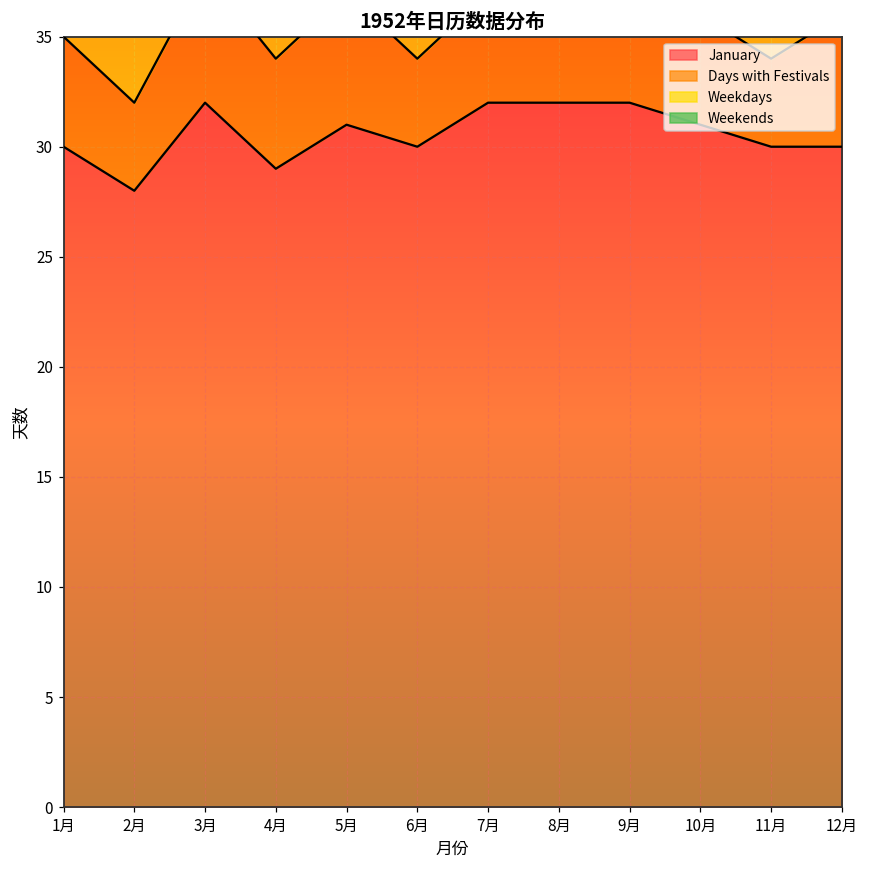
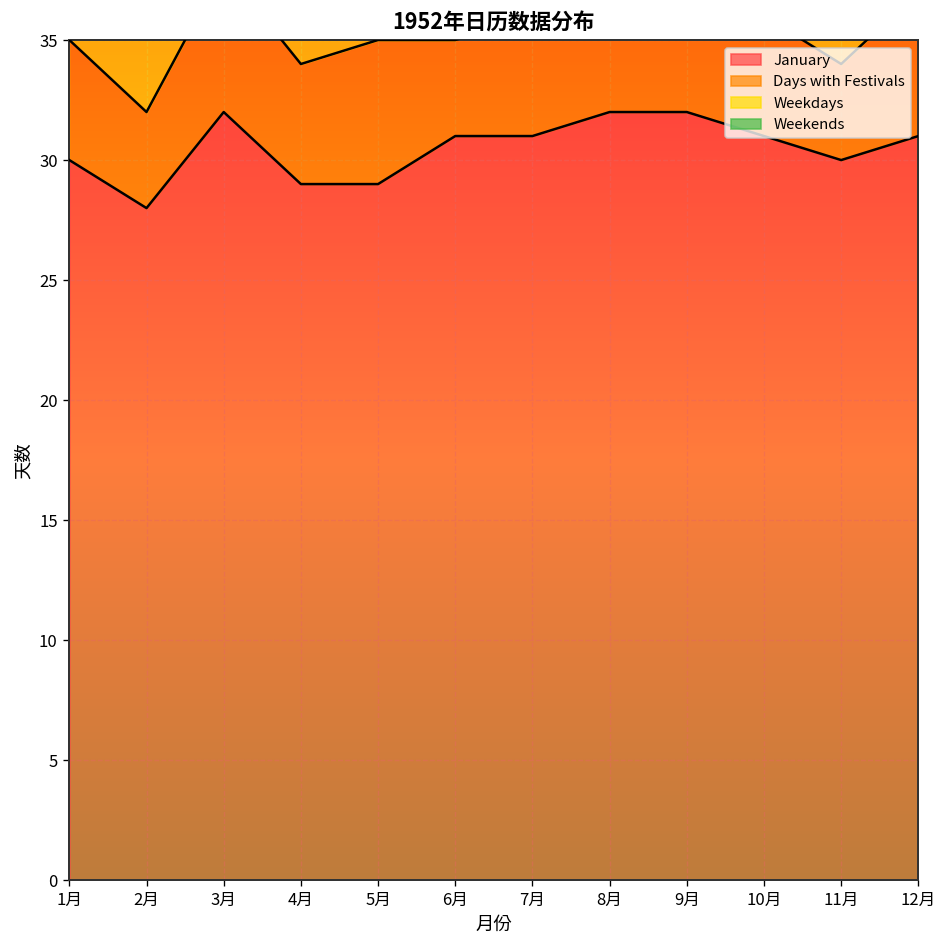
  {
    "January": {
      "1月": 30,
      "2月": 28,
      "3月": 32,
      "4月": 29,
-     "5月": 31,
-     "6月": 30,
-     "7月": 32,
+     "5月": 29,
+     "6月": 31,
+     "7月": 31,
      "8月": 32,
      "9月": 32,
      "11月": 30,
-     "12月": 30
+     "12月": 31
    },
    "Days with Festivals": {
      "1月": 5,
      "2月": 4,
      "4月": 5,
      "6月": 4
    }
  }
